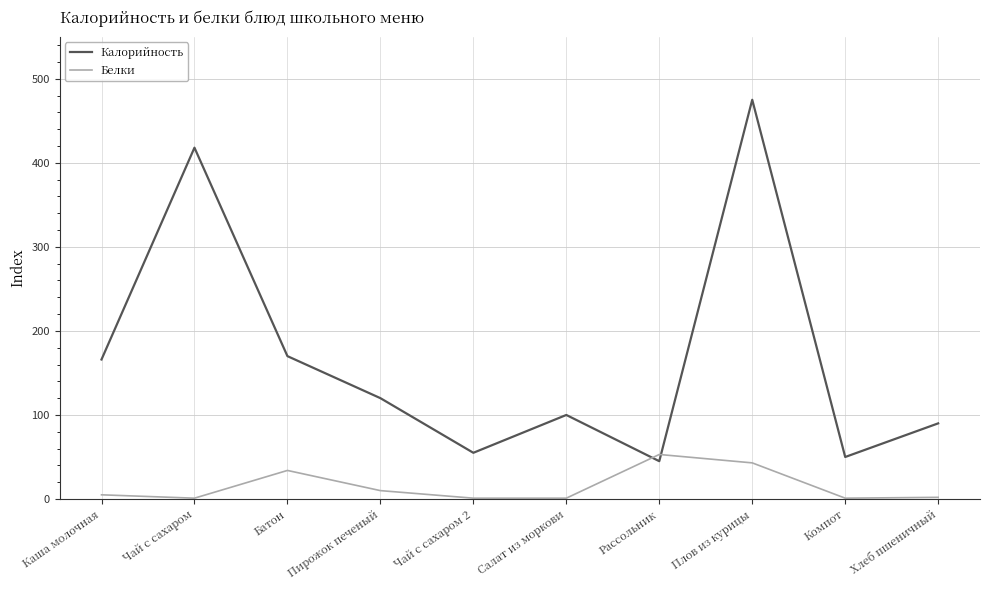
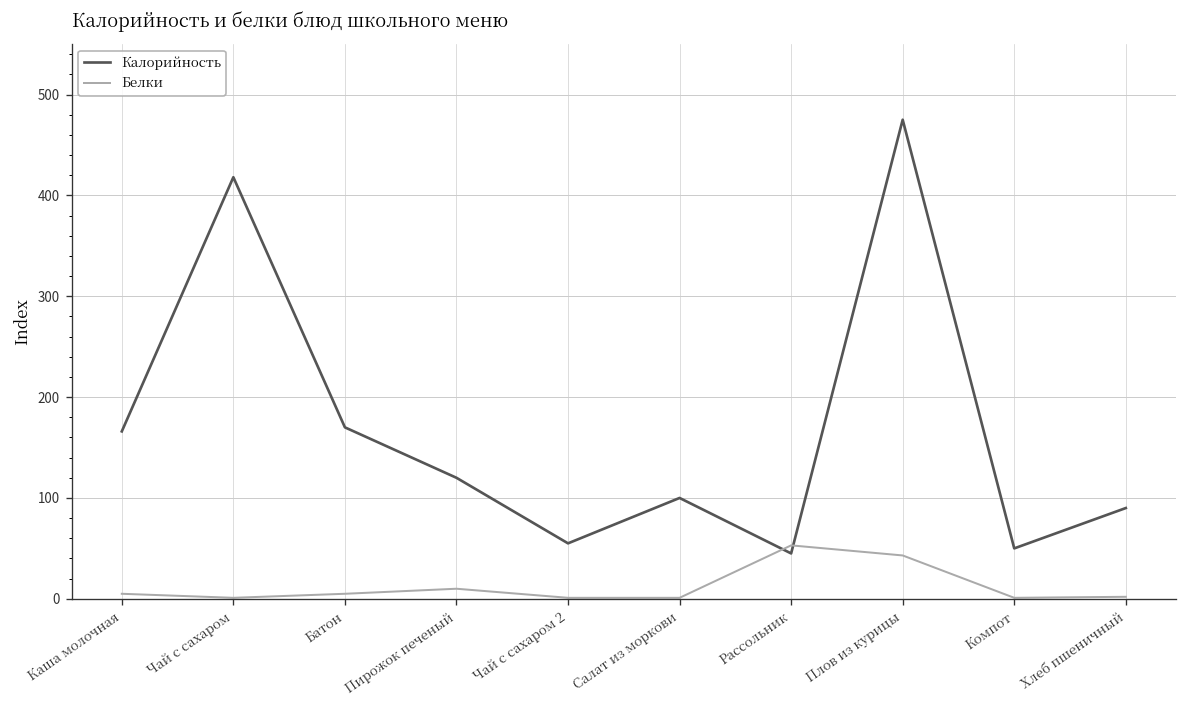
  {
    "Калорийность": {
      "Каша молочная": 170,
      "Чай с сахаром": 420,
      "Батон": 170,
      "Пирожок печеный": 120,
      "Чай с сахаром 2": 60,
      "Салат из моркови": 100,
      "Рассольник": 50,
      "Плов из курицы": 480,
      "Компот": 50,
      "Хлеб пшеничный": 90
    },
    "Белки": {
      "Каша молочная": 10,
      "Чай с сахаром": 0,
-     "Батон": 30,
+     "Батон": 10,
      "Пирожок печеный": 10,
      "Чай с сахаром 2": 0,
      "Салат из моркови": 0,
      "Рассольник": 50,
      "Плов из курицы": 40,
      "Компот": 0,
      "Хлеб пшеничный": 0
    }
  }
